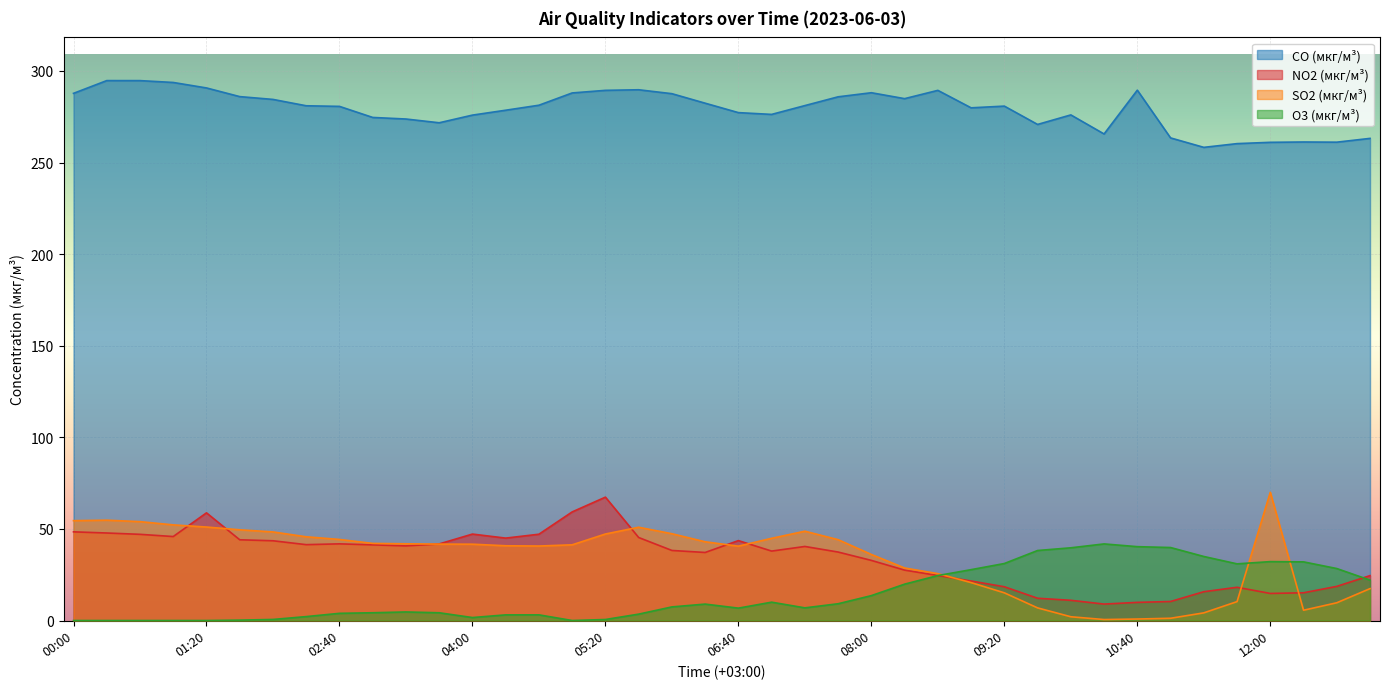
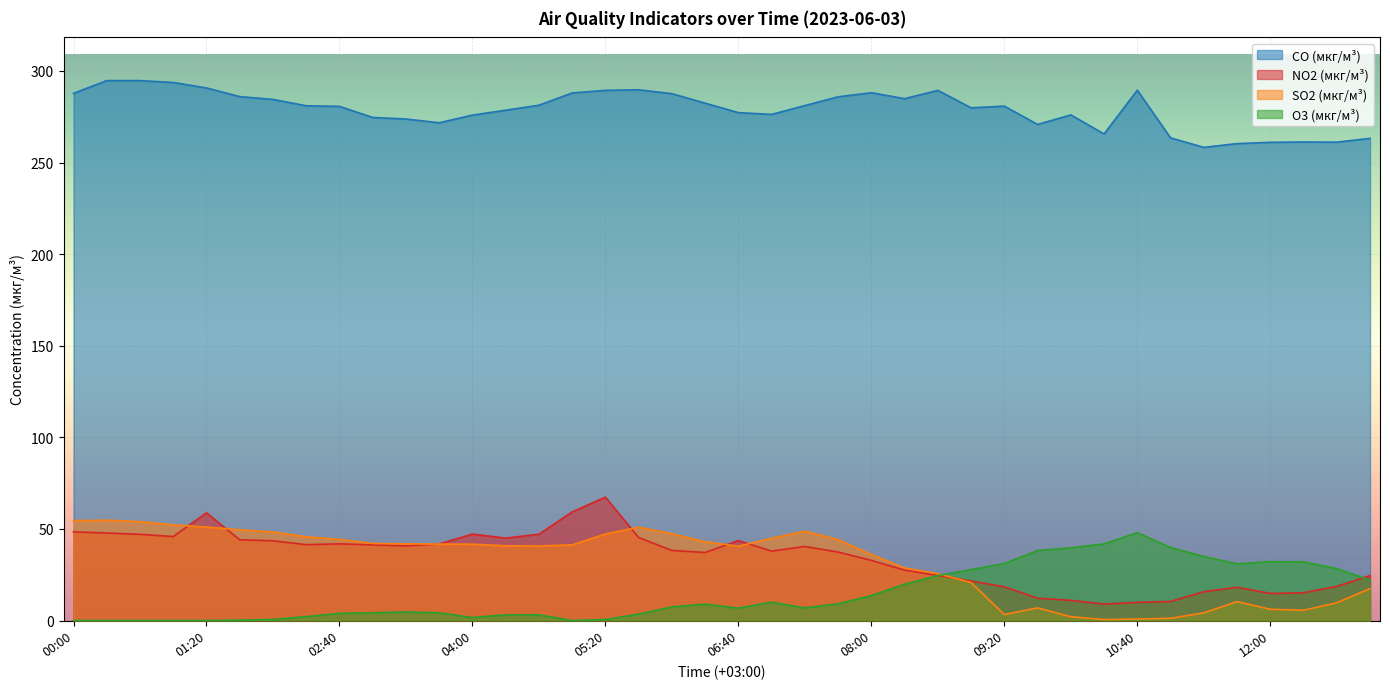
  {
    "CO (мкг/м³)": {
      "00:00": 288,
      "01:20": 291,
      "02:40": 281,
      "04:00": 276,
      "05:20": 289,
      "06:40": 277,
      "08:00": 288,
      "09:20": 281,
      "10:40": 289,
      "12:00": 261
    },
    "NO2 (мкг/м³)": {
      "00:00": 48,
      "01:20": 59,
      "02:40": 42,
      "04:00": 47,
      "05:20": 67,
      "06:40": 44,
      "08:00": 33,
      "09:20": 18,
      "10:40": 10,
      "12:00": 15
    },
    "SO2 (мкг/м³)": {
      "00:00": 55,
      "01:20": 51,
      "02:40": 44,
      "04:00": 42,
      "05:20": 47,
      "06:40": 41,
      "08:00": 36,
-     "09:20": 15,
+     "09:20": 3,
      "10:40": 1,
-     "12:00": 70
+     "12:00": 6
    },
    "O3 (мкг/м³)": {
      "00:00": 0,
      "01:20": 0,
      "02:40": 4,
      "04:00": 2,
      "05:20": 1,
      "06:40": 7,
      "08:00": 14,
      "09:20": 31,
-     "10:40": 40,
+     "10:40": 48,
      "12:00": 32
    }
  }
